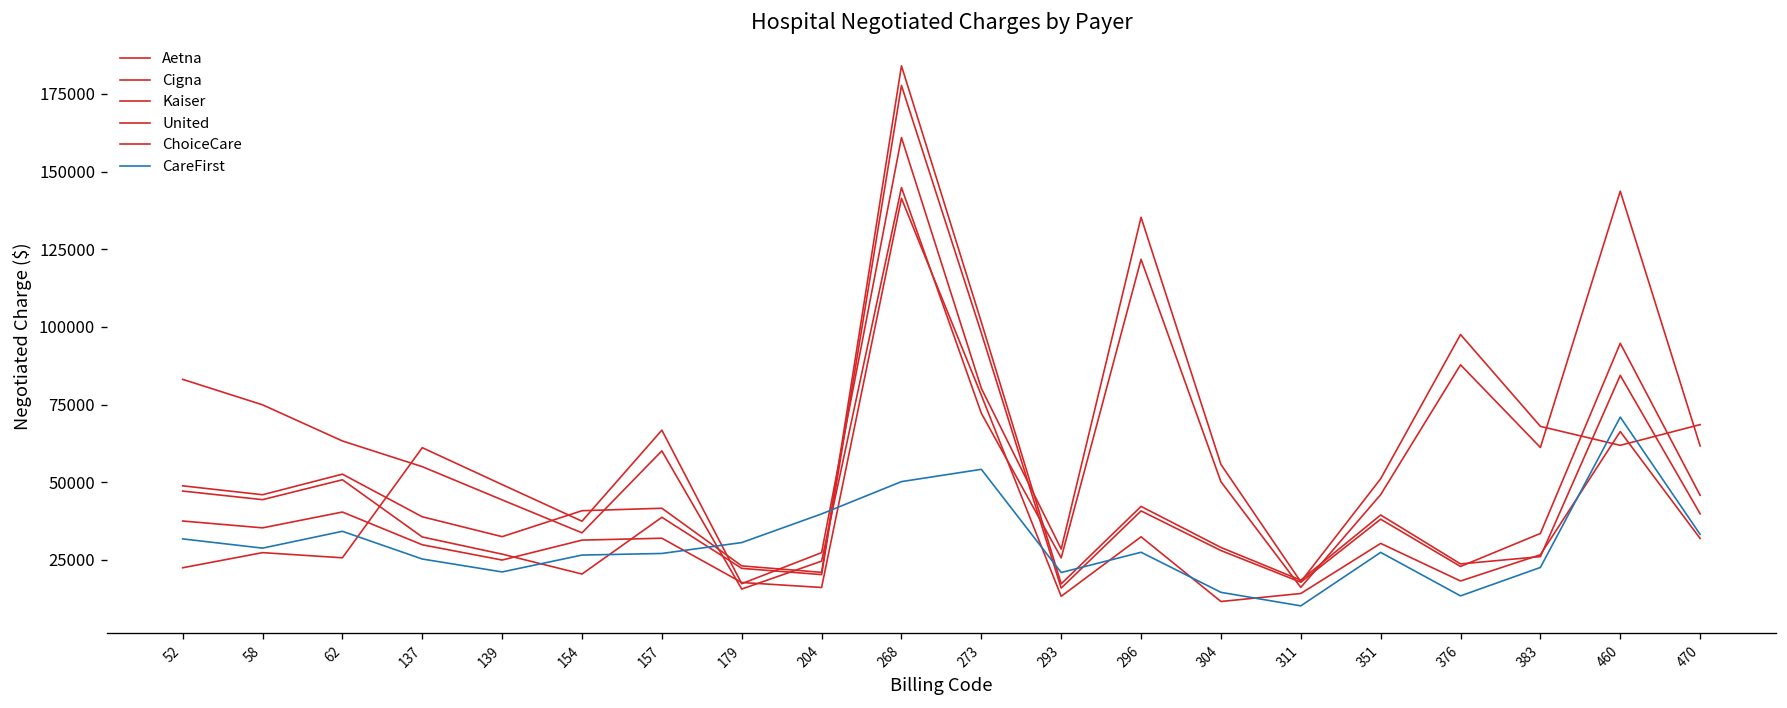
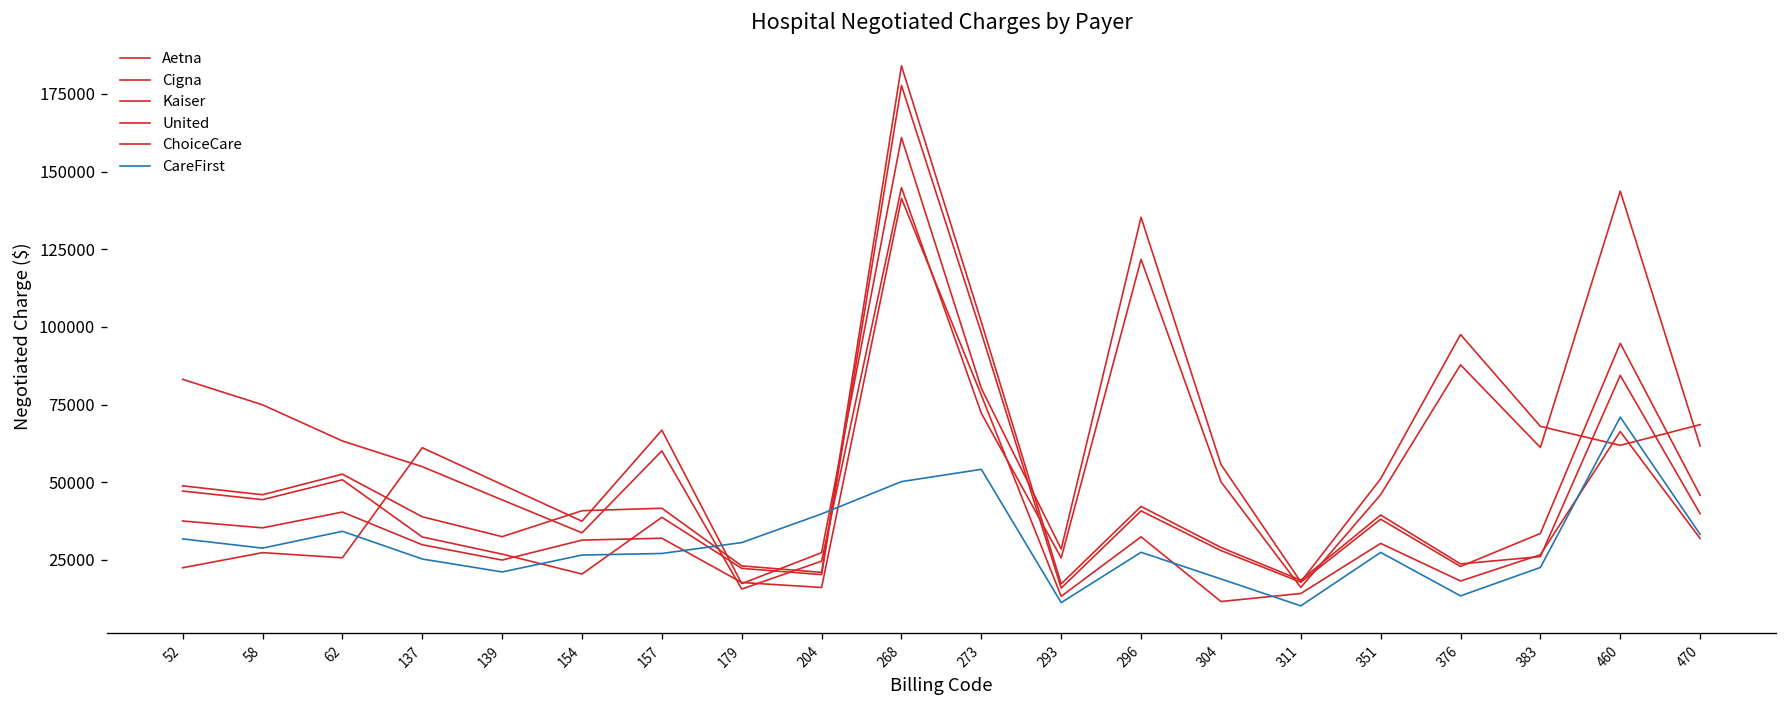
  {
    "CareFirst": {
      "52": 32000,
      "58": 29000,
      "62": 34000,
      "137": 25000,
      "139": 21000,
      "154": 27000,
      "157": 27000,
      "179": 31000,
      "204": 40000,
      "268": 50000,
      "273": 54000,
-     "293": 21000,
+     "293": 11000,
      "296": 27000,
-     "304": 15000,
+     "304": 19000,
      "311": 10000,
      "351": 27000,
      "376": 13000,
      "383": 23000,
      "460": 71000,
      "470": 33000
    }
  }
